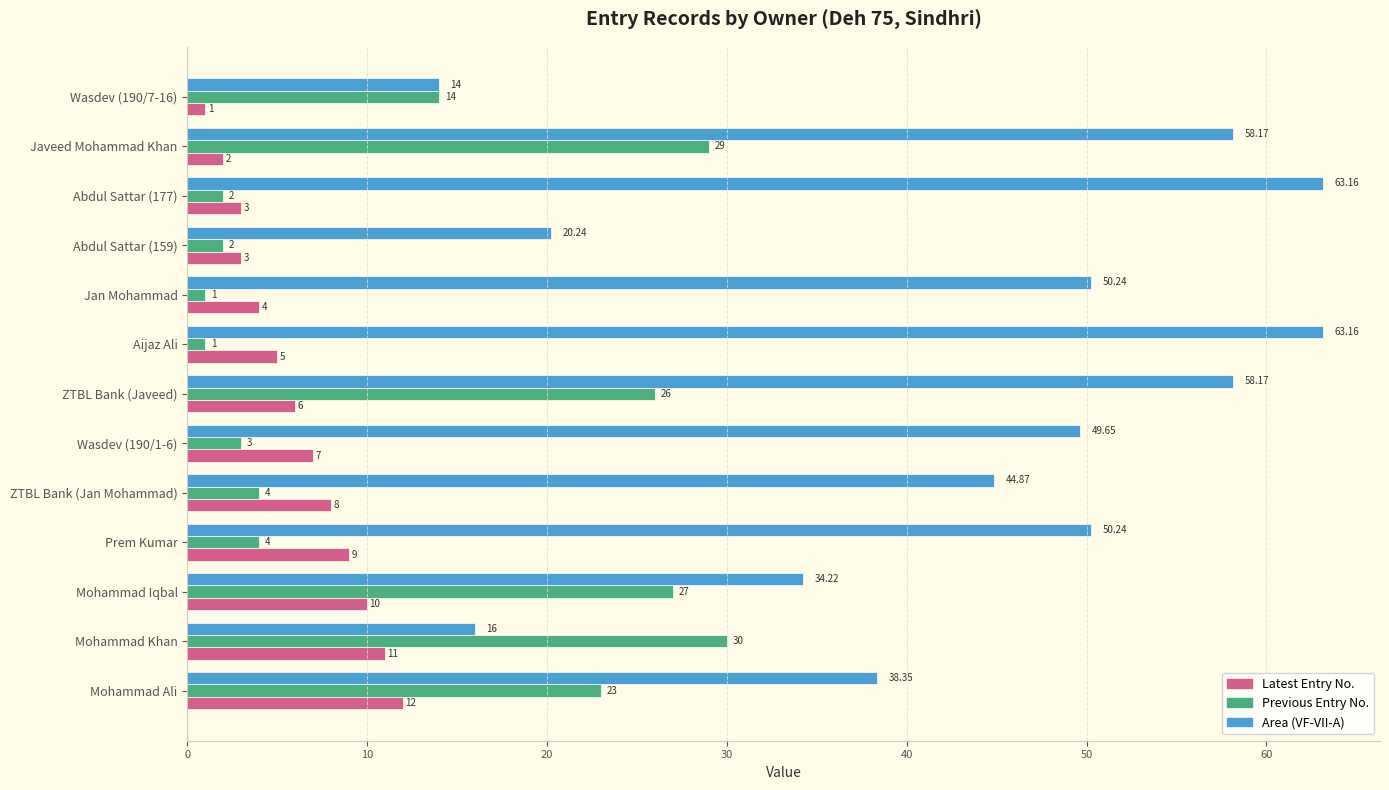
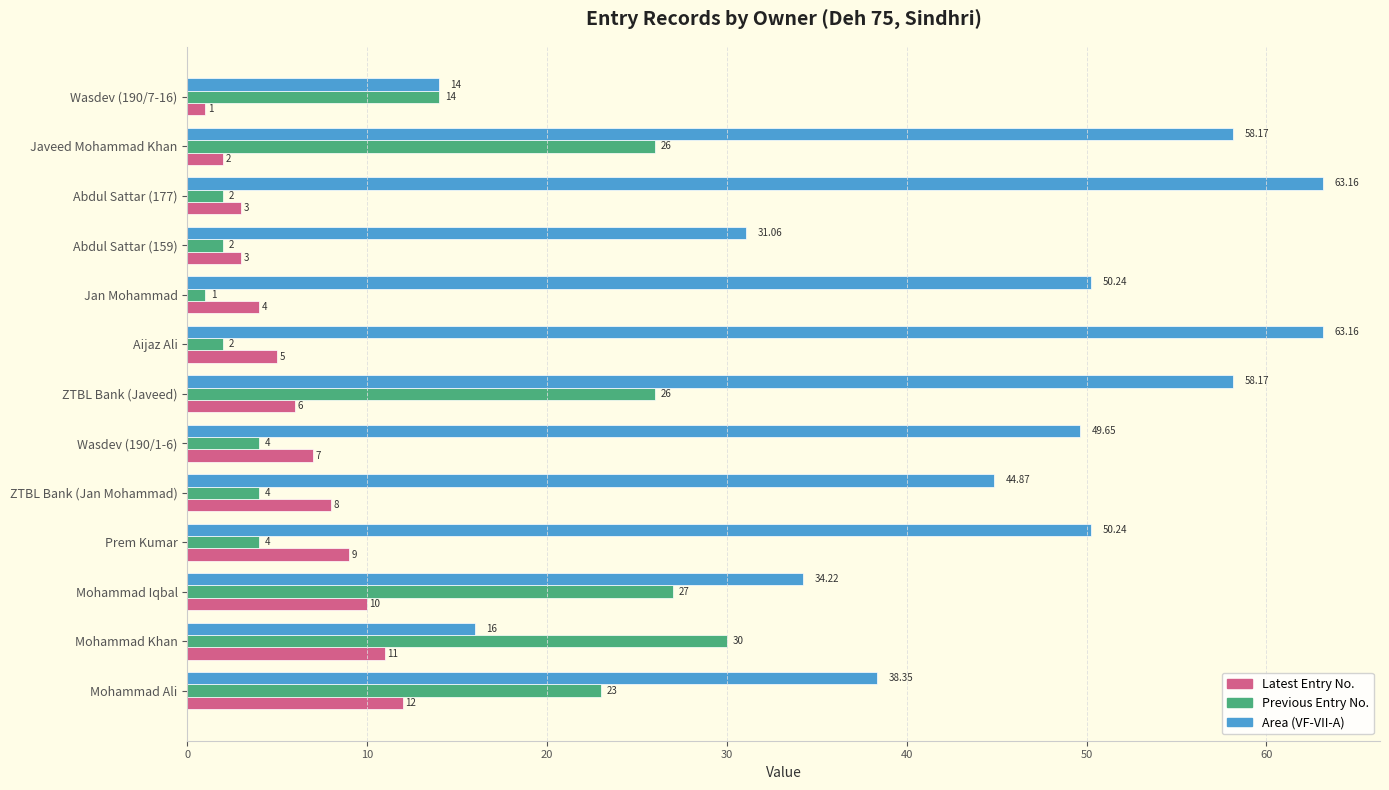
  {
    "Latest Entry No.": {
      "Wasdev (190/7-16)": 1,
      "Javeed Mohammad Khan": 2,
      "Abdul Sattar (177)": 3,
      "Abdul Sattar (159)": 3,
      "Jan Mohammad": 4,
      "Aijaz Ali": 5,
      "ZTBL Bank (Javeed)": 6,
      "Wasdev (190/1-6)": 7,
      "ZTBL Bank (Jan Mohammad)": 8,
      "Prem Kumar": 9,
      "Mohammad Iqbal": 10,
      "Mohammad Khan": 11,
      "Mohammad Ali": 12
    },
    "Previous Entry No.": {
      "Wasdev (190/7-16)": 14,
-     "Javeed Mohammad Khan": 29,
+     "Javeed Mohammad Khan": 26,
      "Abdul Sattar (177)": 2,
      "Abdul Sattar (159)": 2,
      "Jan Mohammad": 1,
-     "Aijaz Ali": 1,
+     "Aijaz Ali": 2,
      "ZTBL Bank (Javeed)": 26,
-     "Wasdev (190/1-6)": 3,
+     "Wasdev (190/1-6)": 4,
      "ZTBL Bank (Jan Mohammad)": 4,
      "Prem Kumar": 4,
      "Mohammad Iqbal": 27,
      "Mohammad Khan": 30,
      "Mohammad Ali": 23
    },
    "Area (VF-VII-A)": {
      "Wasdev (190/7-16)": 14,
      "Javeed Mohammad Khan": 58.17,
      "Abdul Sattar (177)": 63.16,
-     "Abdul Sattar (159)": 20.24,
+     "Abdul Sattar (159)": 31.06,
      "Jan Mohammad": 50.24,
      "Aijaz Ali": 63.16,
      "ZTBL Bank (Javeed)": 58.17,
      "Wasdev (190/1-6)": 49.65,
      "ZTBL Bank (Jan Mohammad)": 44.87,
      "Prem Kumar": 50.24,
      "Mohammad Iqbal": 34.22,
      "Mohammad Khan": 16,
      "Mohammad Ali": 38.35
    }
  }
